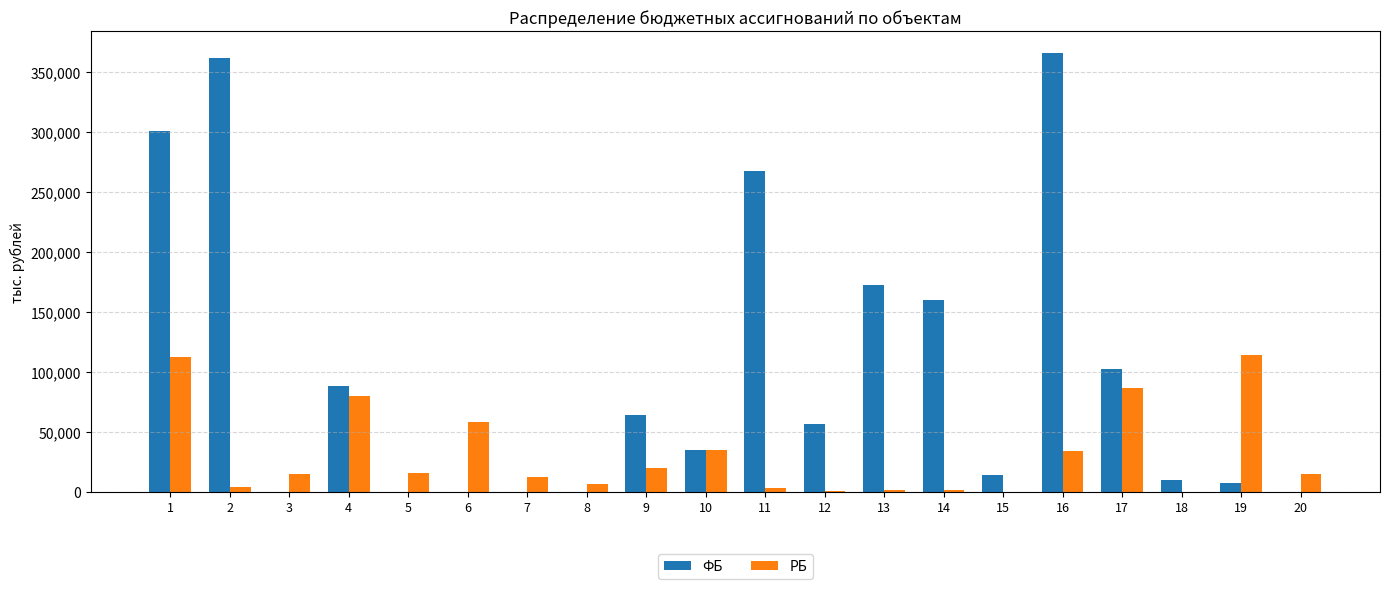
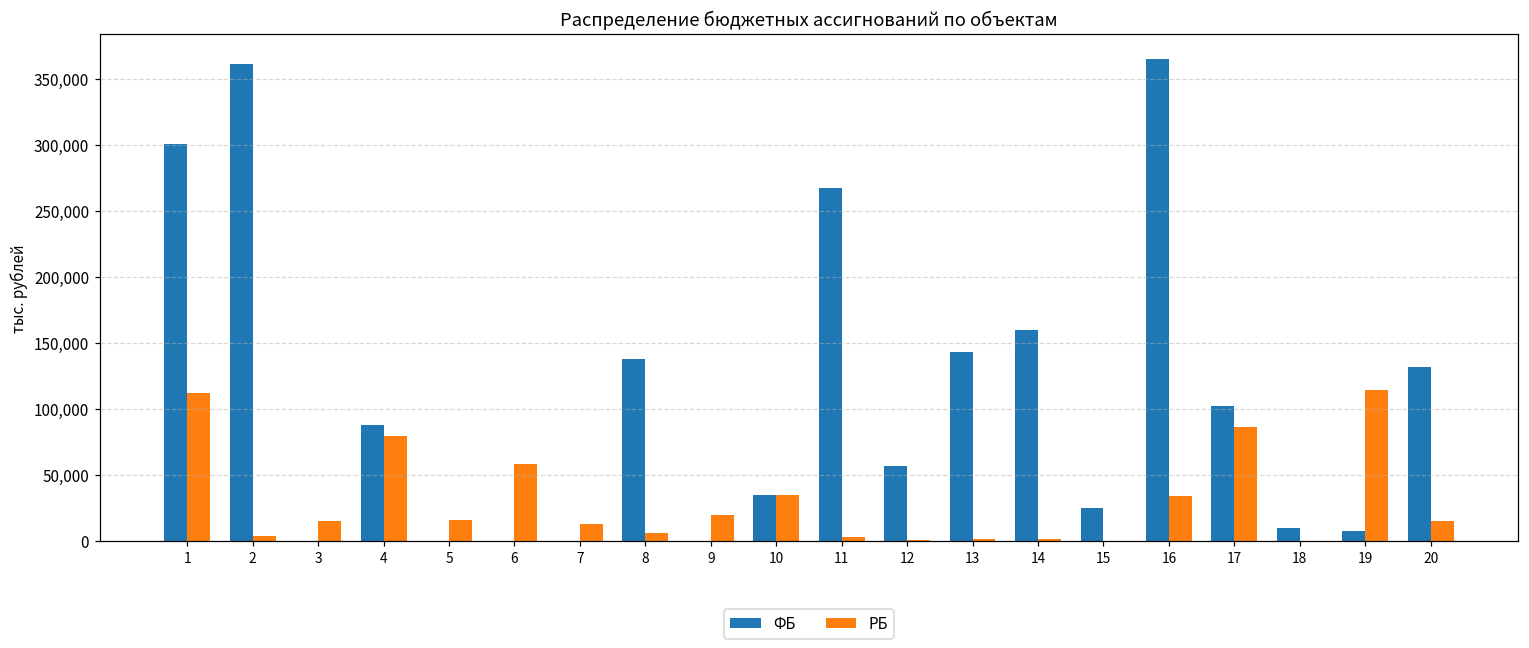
  {
    "ФБ": {
      "1": "301,000",
      "2": "362,000",
      "3": "0",
      "4": "88,000",
      "5": "0",
      "6": "0",
      "7": "0",
-     "8": "0",
-     "9": "64,000",
+     "8": "138,000",
+     "9": "0",
      "10": "35,000",
      "11": "267,000",
      "12": "57,000",
-     "13": "173,000",
+     "13": "143,000",
      "14": "160,000",
-     "15": "14,000",
+     "15": "25,000",
      "16": "365,000",
      "17": "102,000",
      "18": "10,000",
      "19": "7,000",
-     "20": "0"
+     "20": "131,000"
    },
    "РБ": {
      "1": "112,000",
      "2": "4,000",
      "3": "15,000",
      "4": "79,000",
      "5": "16,000",
      "6": "58,000",
      "7": "13,000",
      "8": "6,000",
      "9": "20,000",
      "10": "35,000",
      "11": "3,000",
      "16": "34,000",
      "17": "86,000",
      "19": "114,000",
      "20": "15,000"
    }
  }
